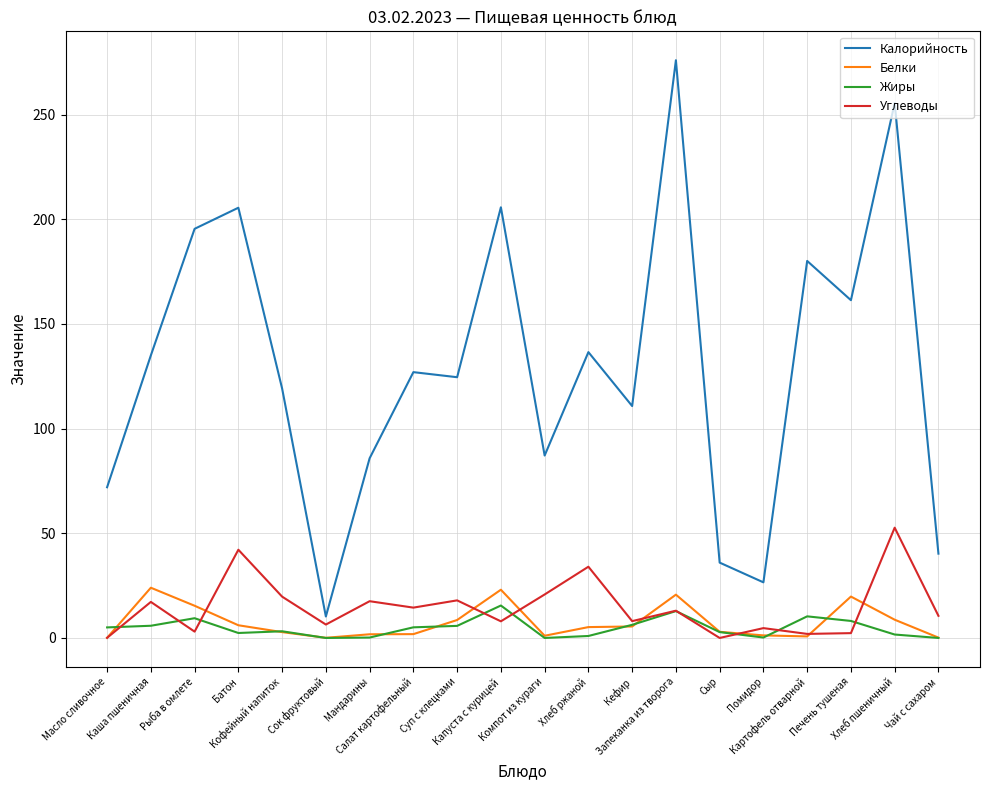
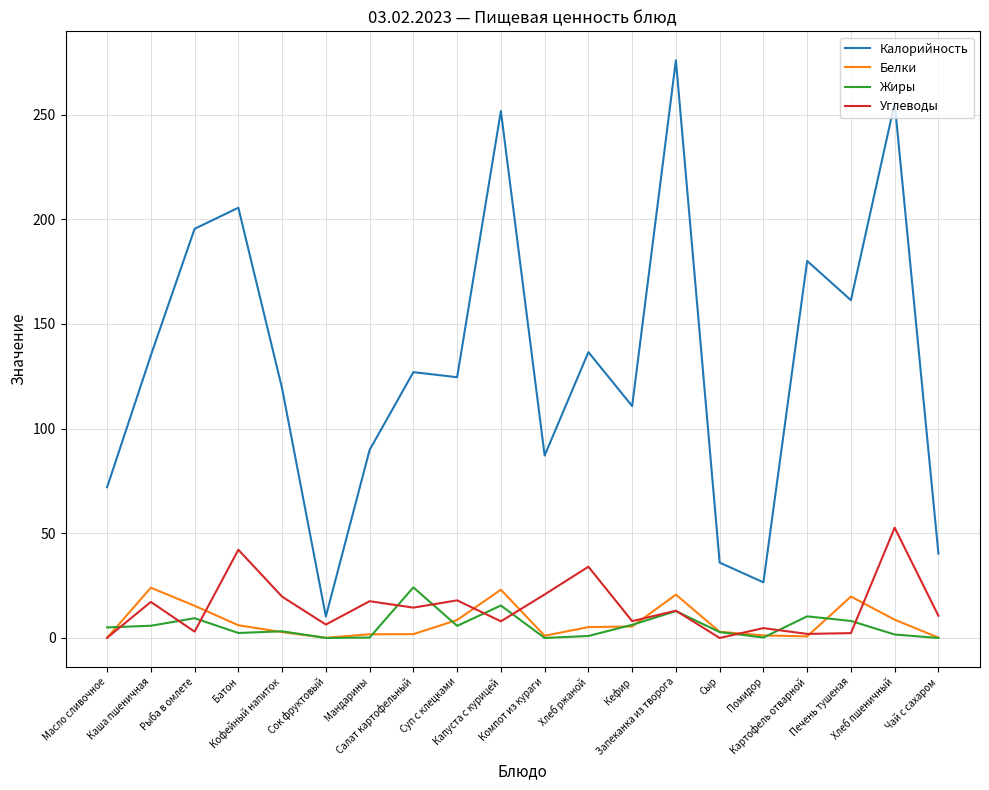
  {
    "Калорийность": {
      "Масло сливочное": 72,
      "Каша пшеничная": 135,
      "Рыба в омлете": 195,
      "Батон": 206,
      "Кофейный напиток": 119,
      "Сок фруктовый": 10,
-     "Мандарины": 86,
+     "Мандарины": 90,
      "Салат картофельный": 127,
      "Суп с клецками": 125,
-     "Капуста с курицей": 206,
+     "Капуста с курицей": 252,
      "Компот из кураги": 87,
      "Хлеб ржаной": 137,
      "Кефир": 111,
      "Запеканка из творога": 276,
      "Сыр": 36,
      "Помидор": 27,
      "Картофель отварной": 180,
      "Печень тушеная": 161,
      "Чай с сахаром": 40
    },
    "Белки": {
      "Каша пшеничная": 24,
      "Рыба в омлете": 15,
      "Батон": 6,
      "Мандарины": 2,
      "Салат картофельный": 2,
      "Суп с клецками": 9,
      "Капуста с курицей": 23,
      "Хлеб ржаной": 5,
      "Запеканка из творога": 21,
      "Печень тушеная": 20,
      "Хлеб пшеничный": 9
    },
    "Жиры": {
      "Масло сливочное": 5,
      "Каша пшеничная": 6,
      "Рыба в омлете": 9,
      "Батон": 2,
      "Мандарины": 0,
-     "Салат картофельный": 5,
+     "Салат картофельный": 24,
      "Суп с клецками": 6,
      "Капуста с курицей": 15,
      "Хлеб ржаной": 1,
      "Картофель отварной": 10,
      "Печень тушеная": 8,
      "Хлеб пшеничный": 2
    },
    "Углеводы": {
      "Каша пшеничная": 17,
      "Рыба в омлете": 3,
      "Батон": 42,
      "Кофейный напиток": 20,
      "Сок фруктовый": 6,
      "Мандарины": 18,
      "Салат картофельный": 14,
      "Суп с клецками": 18,
      "Капуста с курицей": 8,
      "Компот из кураги": 21,
      "Хлеб ржаной": 34,
      "Кефир": 8,
      "Сыр": 0,
      "Помидор": 5,
      "Печень тушеная": 2,
      "Хлеб пшеничный": 53,
      "Чай с сахаром": 11
    }
  }
